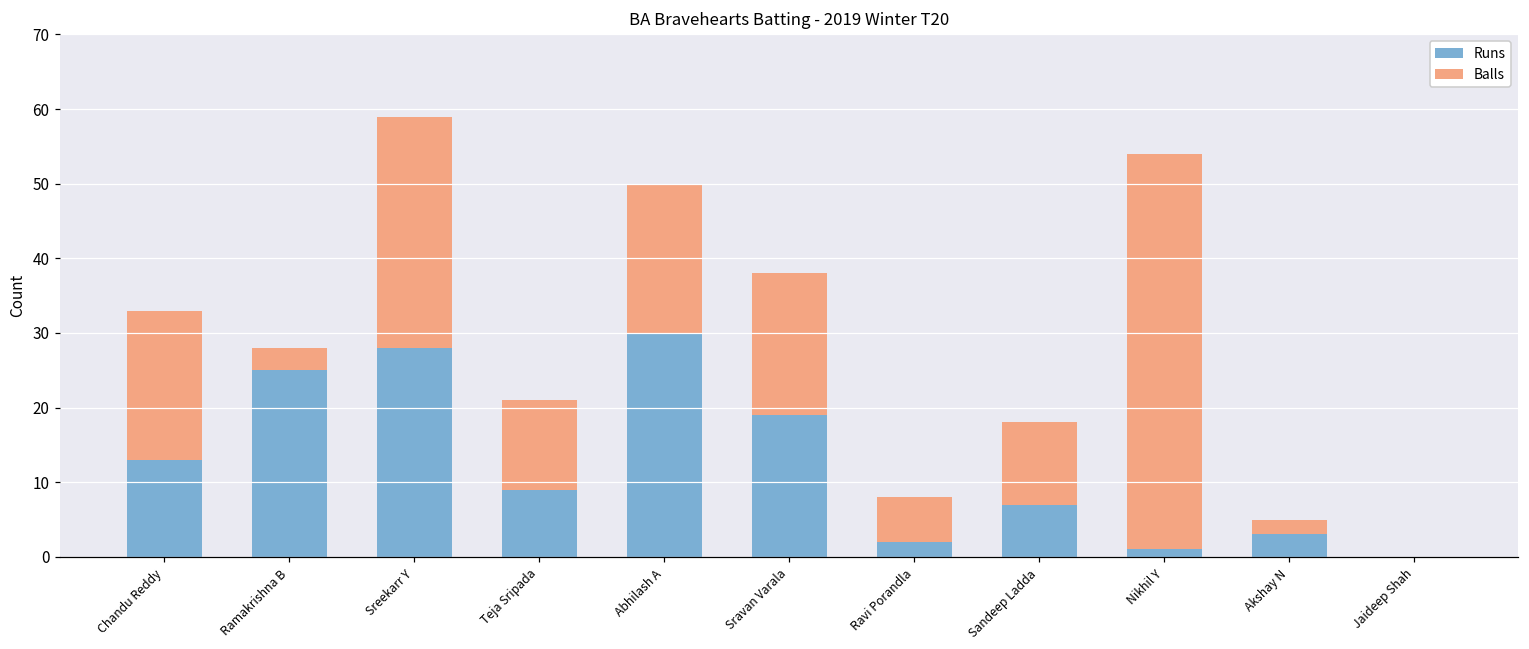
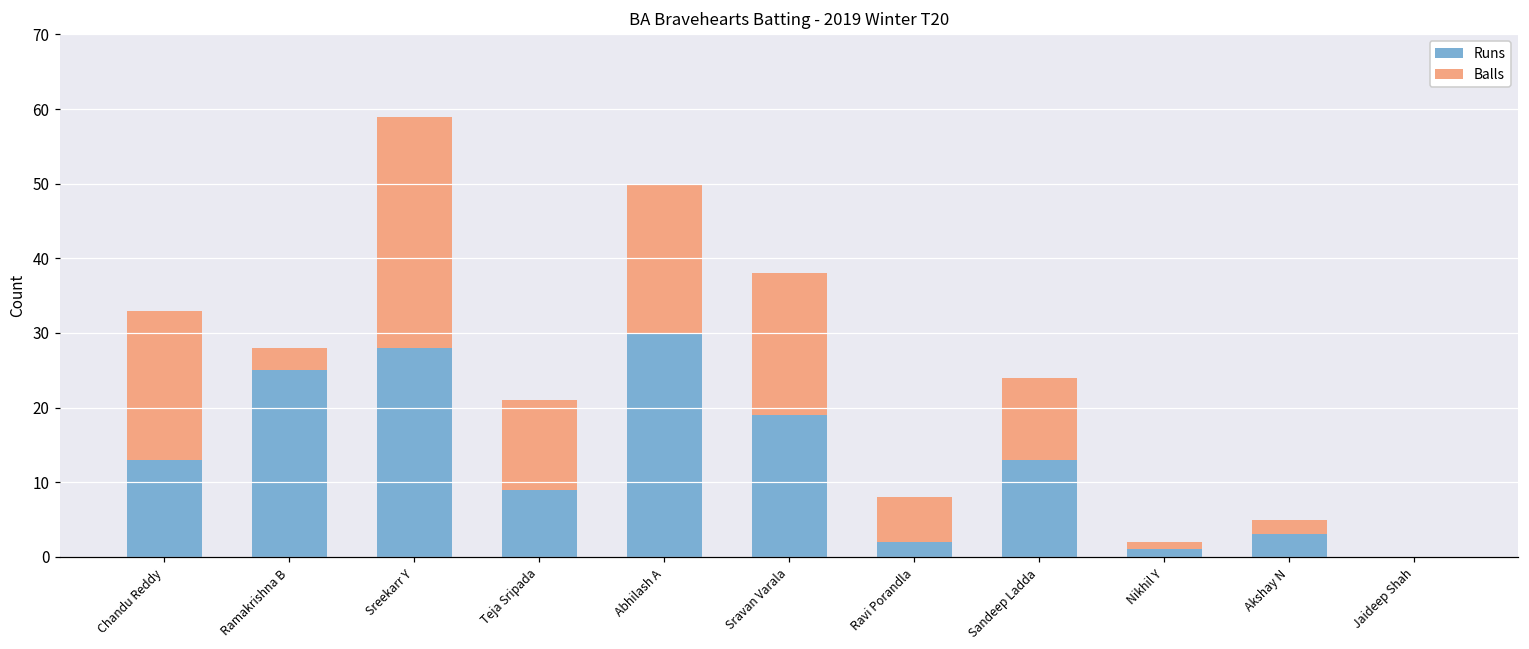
  {
    "Runs": {
      "Chandu Reddy": 13,
      "Ramakrishna B": 25,
      "Sreekarr Y": 28,
      "Teja Sripada": 9,
      "Abhilash A": 30,
      "Sravan Varala": 19,
      "Ravi Porandla": 2,
-     "Sandeep Ladda": 7,
+     "Sandeep Ladda": 13,
      "Nikhil Y": 1,
      "Akshay N": 3,
      "Jaideep Shah": 0
    },
    "Balls": {
      "Chandu Reddy": 20,
      "Ramakrishna B": 3,
      "Sreekarr Y": 31,
      "Teja Sripada": 12,
      "Abhilash A": 20,
      "Sravan Varala": 19,
      "Ravi Porandla": 6,
      "Sandeep Ladda": 11,
-     "Nikhil Y": 53,
+     "Nikhil Y": 1,
      "Akshay N": 2,
      "Jaideep Shah": 0
    }
  }
